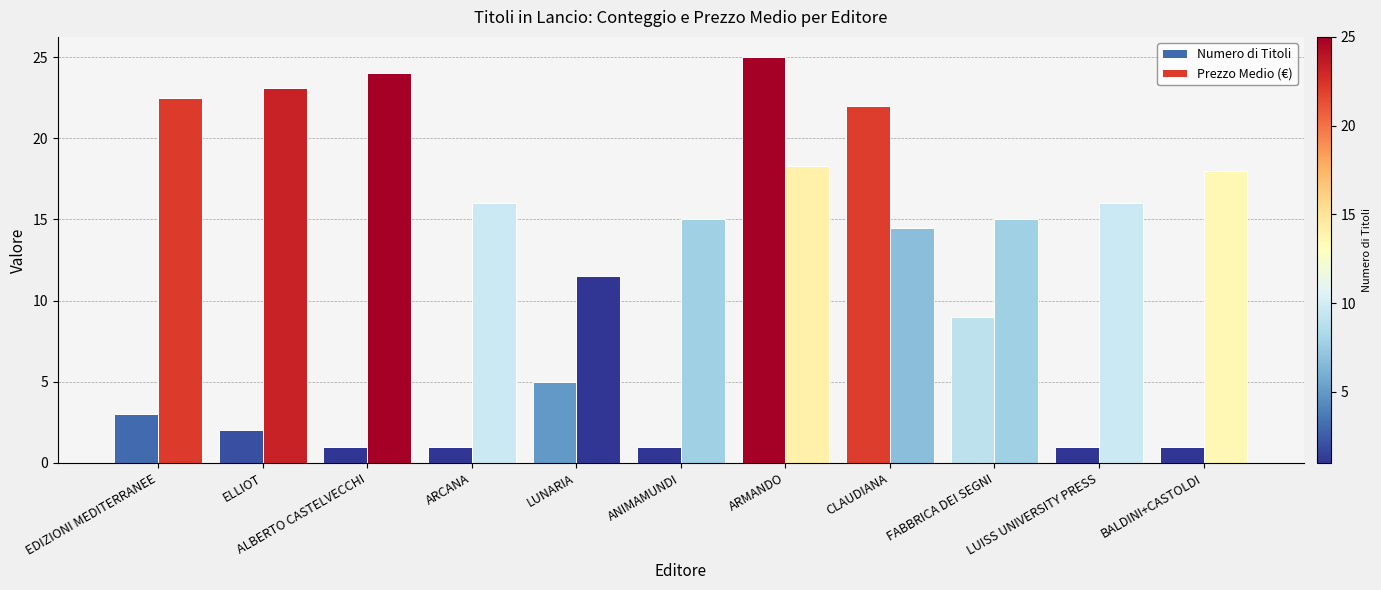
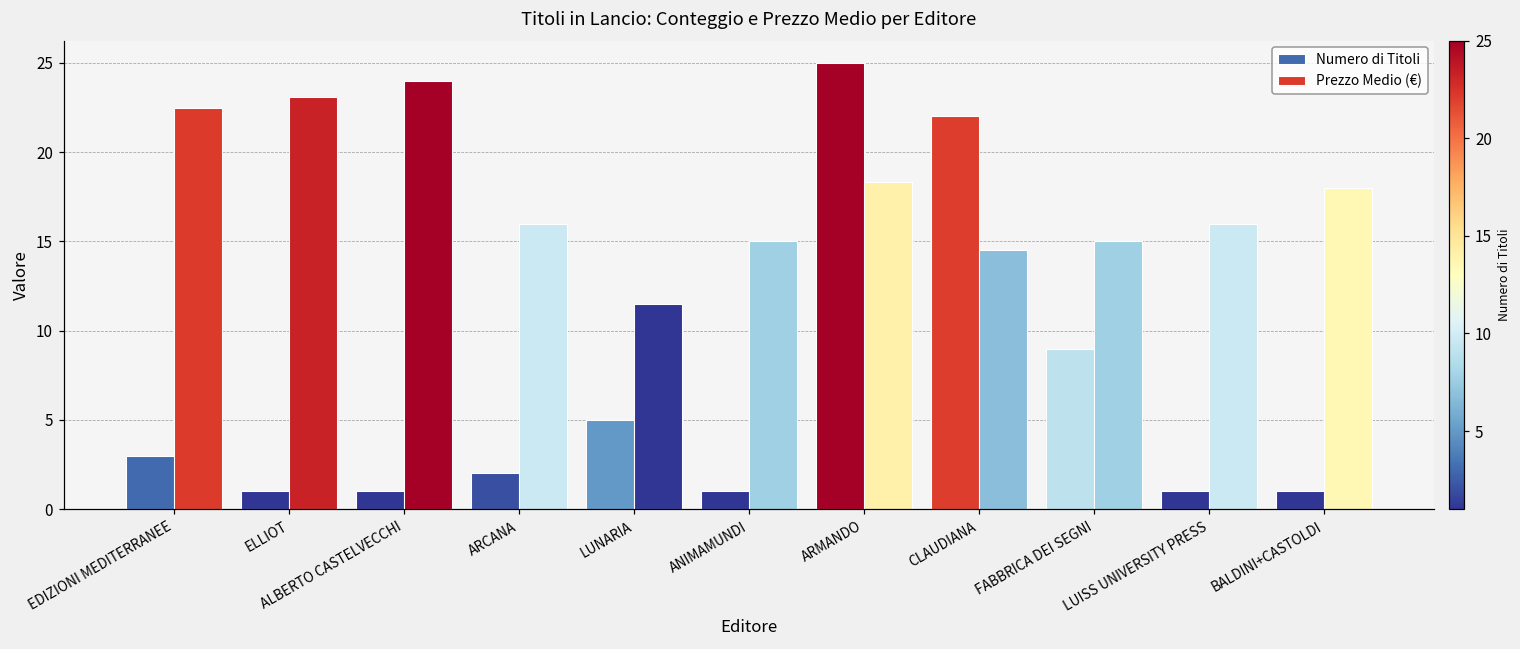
  {
    "Numero di Titoli": {
      "EDIZIONI MEDITERRANEE": 3,
-     "ELLIOT": 2,
+     "ELLIOT": 1,
      "ALBERTO CASTELVECCHI": 1,
-     "ARCANA": 1,
+     "ARCANA": 2,
      "LUNARIA": 5,
      "ANIMAMUNDI": 1,
      "ARMANDO": 25,
      "CLAUDIANA": 22,
      "FABBRICA DEI SEGNI": 9,
      "LUISS UNIVERSITY PRESS": 1,
      "BALDINI+CASTOLDI": 1
    },
    "Prezzo Medio (€)": {
      "EDIZIONI MEDITERRANEE": 22.5,
      "ELLIOT": 23,
      "ALBERTO CASTELVECCHI": 24,
      "ARCANA": 16,
      "LUNARIA": 11.5,
      "ANIMAMUNDI": 15,
      "ARMANDO": 18.3,
      "CLAUDIANA": 14.5,
      "FABBRICA DEI SEGNI": 15,
      "LUISS UNIVERSITY PRESS": 16,
      "BALDINI+CASTOLDI": 18
    }
  }
